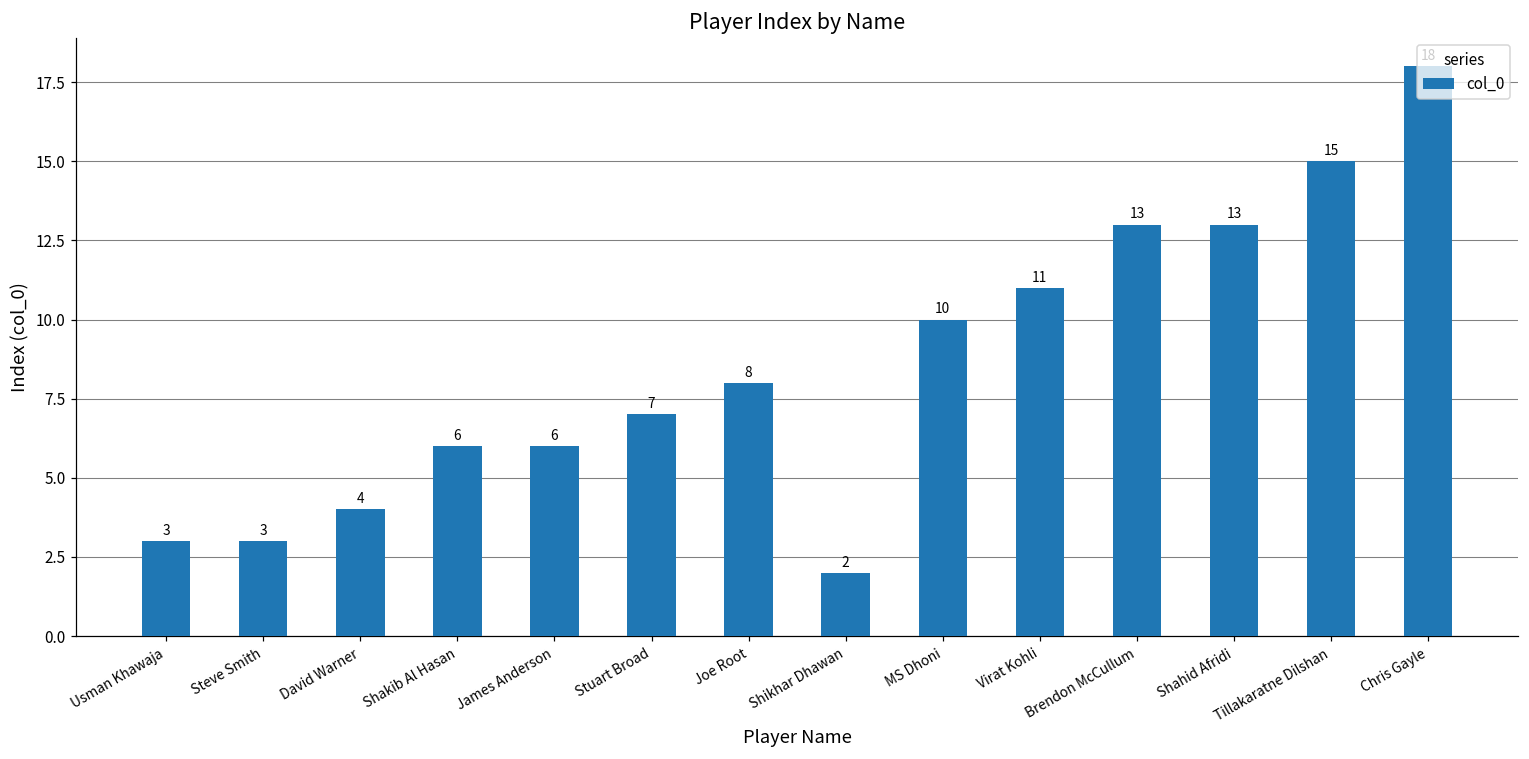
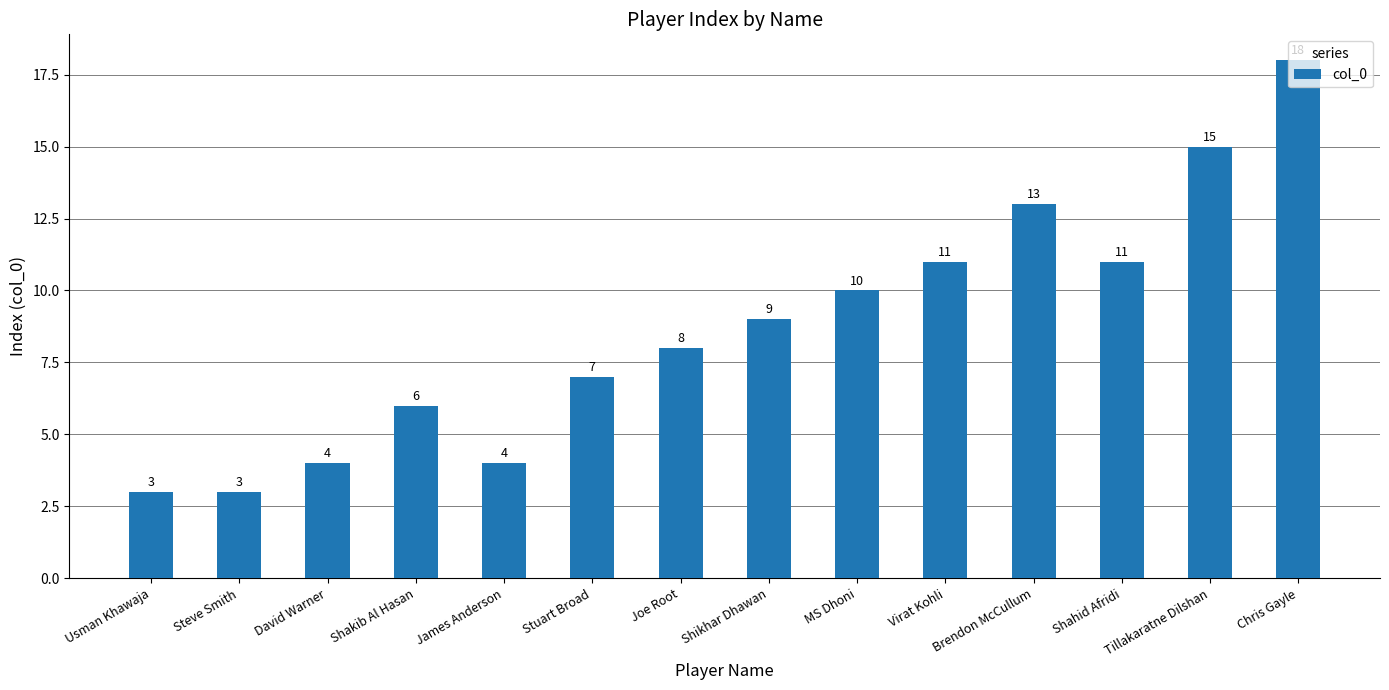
  {
    "Usman Khawaja": 3,
    "Steve Smith": 3,
    "David Warner": 4,
    "Shakib Al Hasan": 6,
-   "James Anderson": 6,
+   "James Anderson": 4,
    "Stuart Broad": 7,
    "Joe Root": 8,
-   "Shikhar Dhawan": 2,
+   "Shikhar Dhawan": 9,
    "MS Dhoni": 10,
    "Virat Kohli": 11,
    "Brendon McCullum": 13,
-   "Shahid Afridi": 13,
+   "Shahid Afridi": 11,
    "Tillakaratne Dilshan": 15
  }
